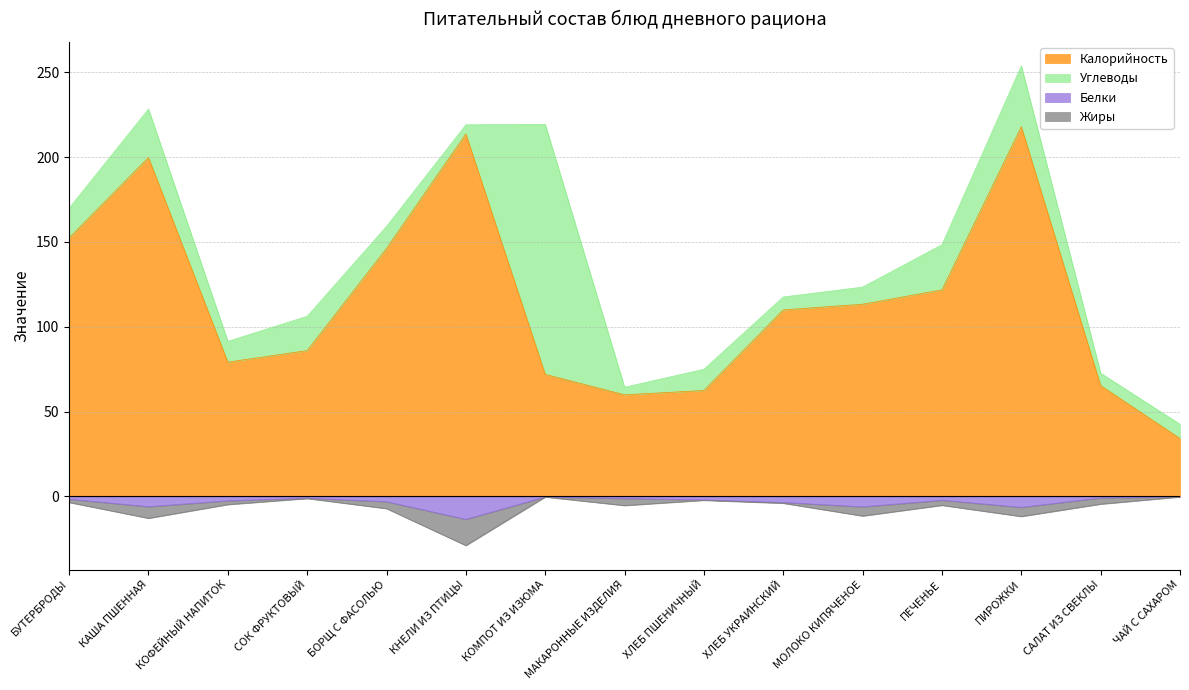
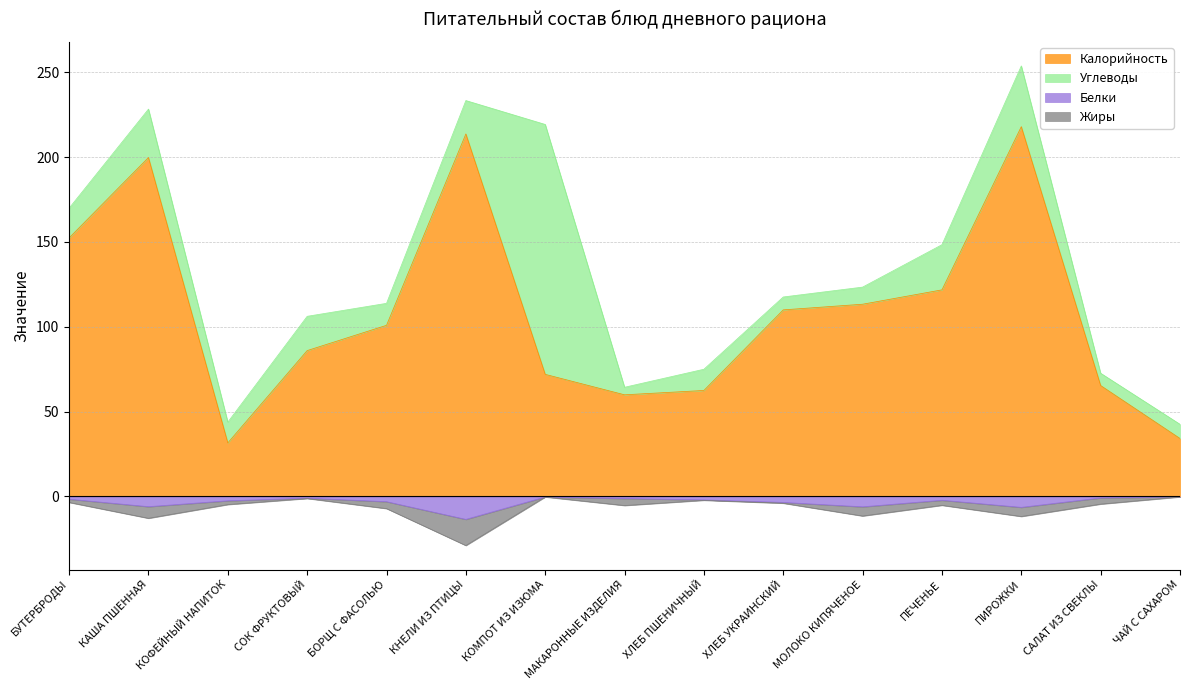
  {
    "Калорийность": {
      "БУТЕРБРОДЫ": 152,
      "КАША ПШЕННАЯ": 200,
-     "КОФЕЙНЫЙ НАПИТОК": 79,
+     "КОФЕЙНЫЙ НАПИТОК": 32,
      "СОК ФРУКТОВЫЙ": 86,
-     "БОРЩ С ФАСОЛЬЮ": 146,
+     "БОРЩ С ФАСОЛЬЮ": 101,
      "КНЕЛИ ИЗ ПТИЦЫ": 214,
      "КОМПОТ ИЗ ИЗЮМА": 72,
      "МАКАРОННЫЕ ИЗДЕЛИЯ": 60,
      "ХЛЕБ ПШЕНИЧНЫЙ": 63,
      "ХЛЕБ УКРАИНСКИЙ": 110,
      "МОЛОКО КИПЯЧЕНОЕ": 113,
      "ПЕЧЕНЬЕ": 122,
      "ПИРОЖКИ": 218,
      "САЛАТ ИЗ СВЕКЛЫ": 65,
      "ЧАЙ С САХАРОМ": 34
    },
    "Углеводы": {
      "БУТЕРБРОДЫ": 18,
      "КАША ПШЕННАЯ": 29,
      "КОФЕЙНЫЙ НАПИТОК": 12,
      "СОК ФРУКТОВЫЙ": 20,
      "БОРЩ С ФАСОЛЬЮ": 13,
-     "КНЕЛИ ИЗ ПТИЦЫ": 5,
+     "КНЕЛИ ИЗ ПТИЦЫ": 20,
      "КОМПОТ ИЗ ИЗЮМА": 147,
      "МАКАРОННЫЕ ИЗДЕЛИЯ": 4,
      "ХЛЕБ ПШЕНИЧНЫЙ": 13,
      "ХЛЕБ УКРАИНСКИЙ": 8,
      "МОЛОКО КИПЯЧЕНОЕ": 10,
      "ПЕЧЕНЬЕ": 27,
      "ПИРОЖКИ": 36,
      "САЛАТ ИЗ СВЕКЛЫ": 7,
      "ЧАЙ С САХАРОМ": 8
    },
    "Белки": {
      "БУТЕРБРОДЫ": 2,
      "КАША ПШЕННАЯ": 6,
      "КОФЕЙНЫЙ НАПИТОК": 3,
      "БОРЩ С ФАСОЛЬЮ": 3,
      "КНЕЛИ ИЗ ПТИЦЫ": 13,
      "ХЛЕБ ПШЕНИЧНЫЙ": 2,
      "ХЛЕБ УКРАИНСКИЙ": 4,
      "МОЛОКО КИПЯЧЕНОЕ": 6,
      "ПЕЧЕНЬЕ": 2,
      "ПИРОЖКИ": 6
    }
  }
